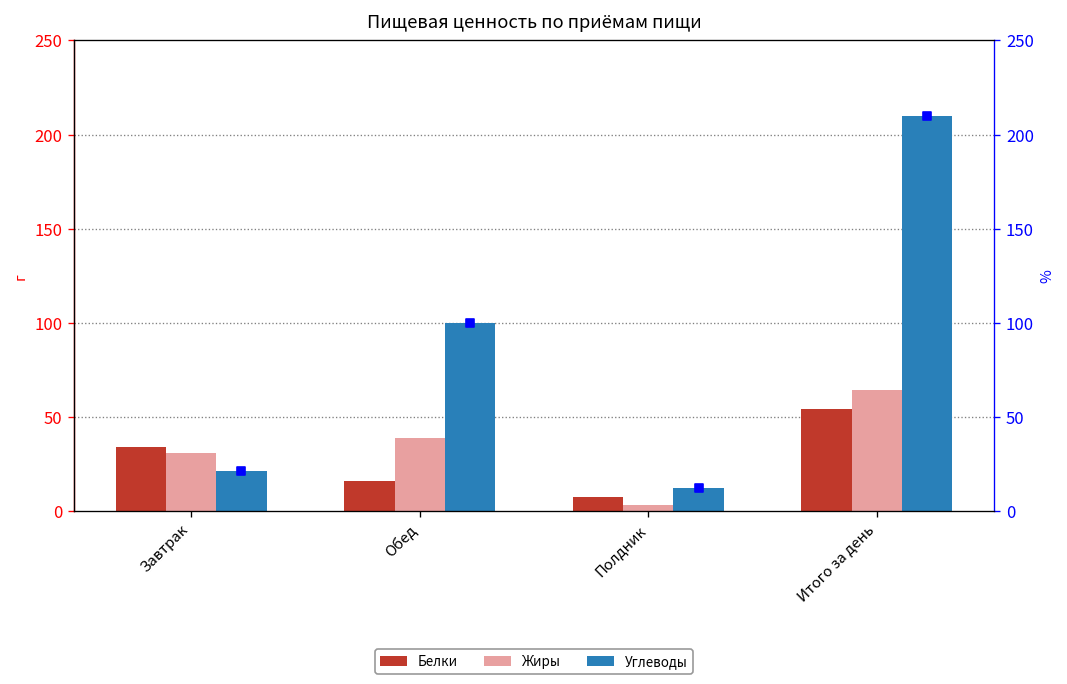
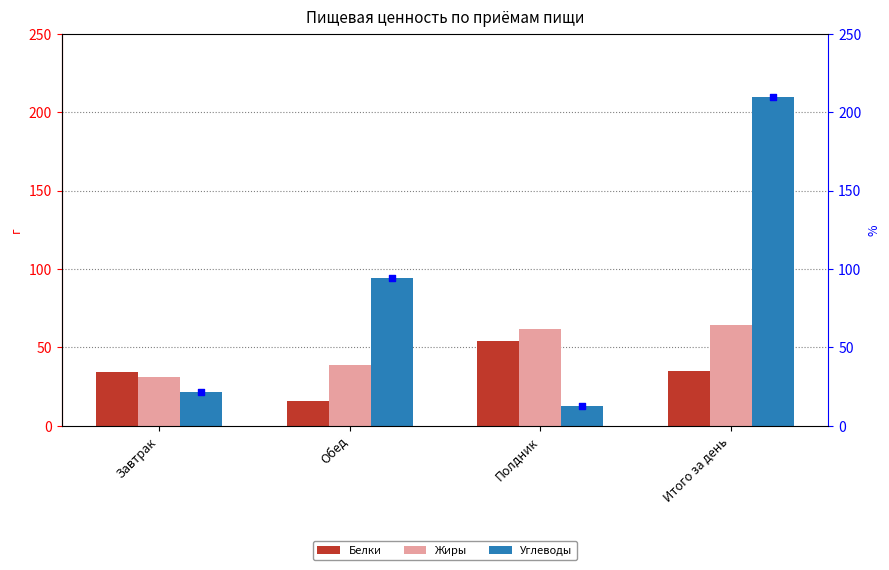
  {
    "Белки": {
      "Завтрак": 34,
      "Обед": 16,
-     "Полдник": 7,
-     "Итого за день": 54
+     "Полдник": 54,
+     "Итого за день": 35
    },
    "Жиры": {
      "Завтрак": 31,
      "Обед": 39,
-     "Полдник": 3,
+     "Полдник": 61,
      "Итого за день": 64
    },
    "Углеводы": {
      "Завтрак": 21,
-     "Обед": 100,
+     "Обед": 94,
      "Полдник": 12,
      "Итого за день": 210
    }
  }
